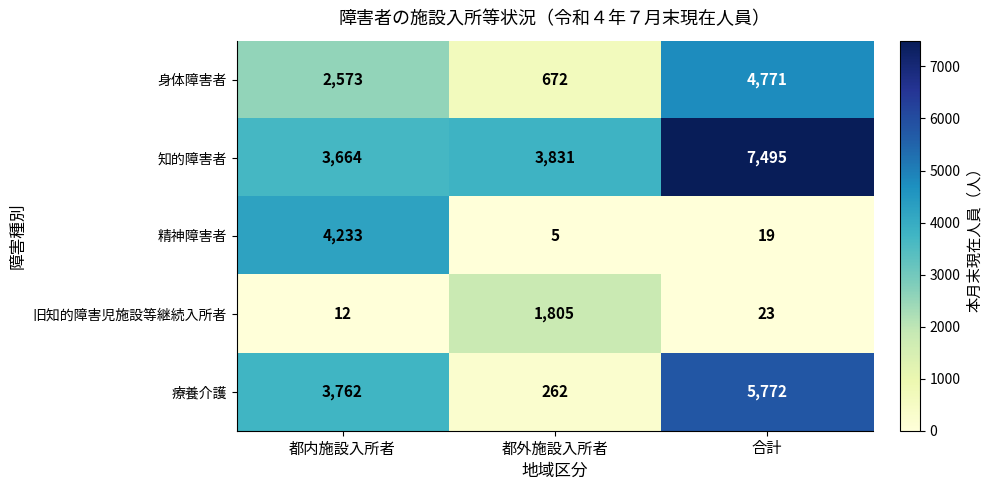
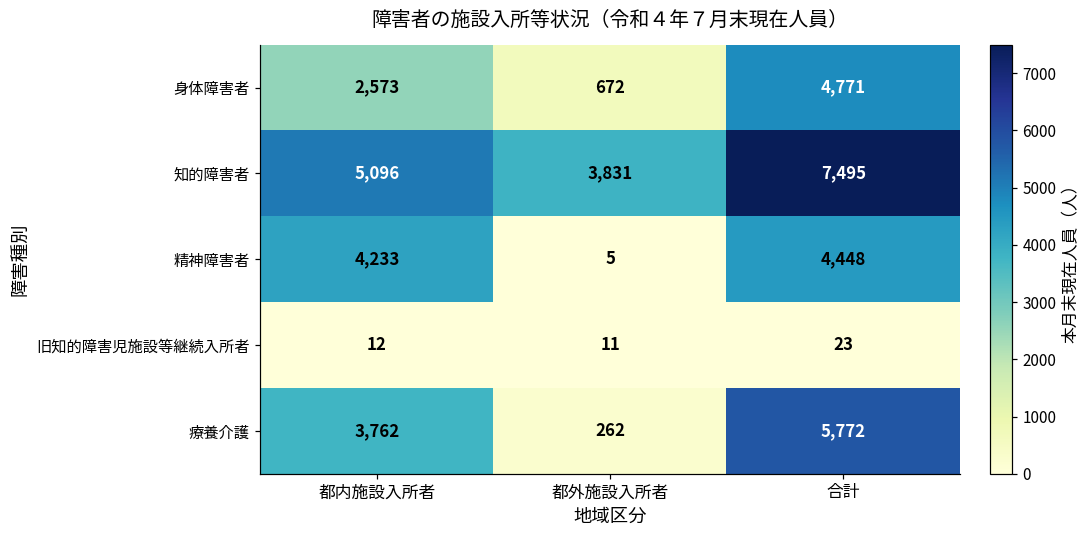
  {
    "身体障害者": {
      "都内施設入所者": "2,573",
      "都外施設入所者": "672",
      "合計": "4,771"
    },
    "知的障害者": {
-     "都内施設入所者": "3,664",
+     "都内施設入所者": "5,096",
      "都外施設入所者": "3,831",
      "合計": "7,495"
    },
    "精神障害者": {
      "都内施設入所者": "4,233",
      "都外施設入所者": "5",
-     "合計": "19"
+     "合計": "4,448"
    },
    "旧知的障害児施設等継続入所者": {
      "都内施設入所者": "12",
-     "都外施設入所者": "1,805",
+     "都外施設入所者": "11",
      "合計": "23"
    },
    "療養介護": {
      "都内施設入所者": "3,762",
      "都外施設入所者": "262",
      "合計": "5,772"
    }
  }
